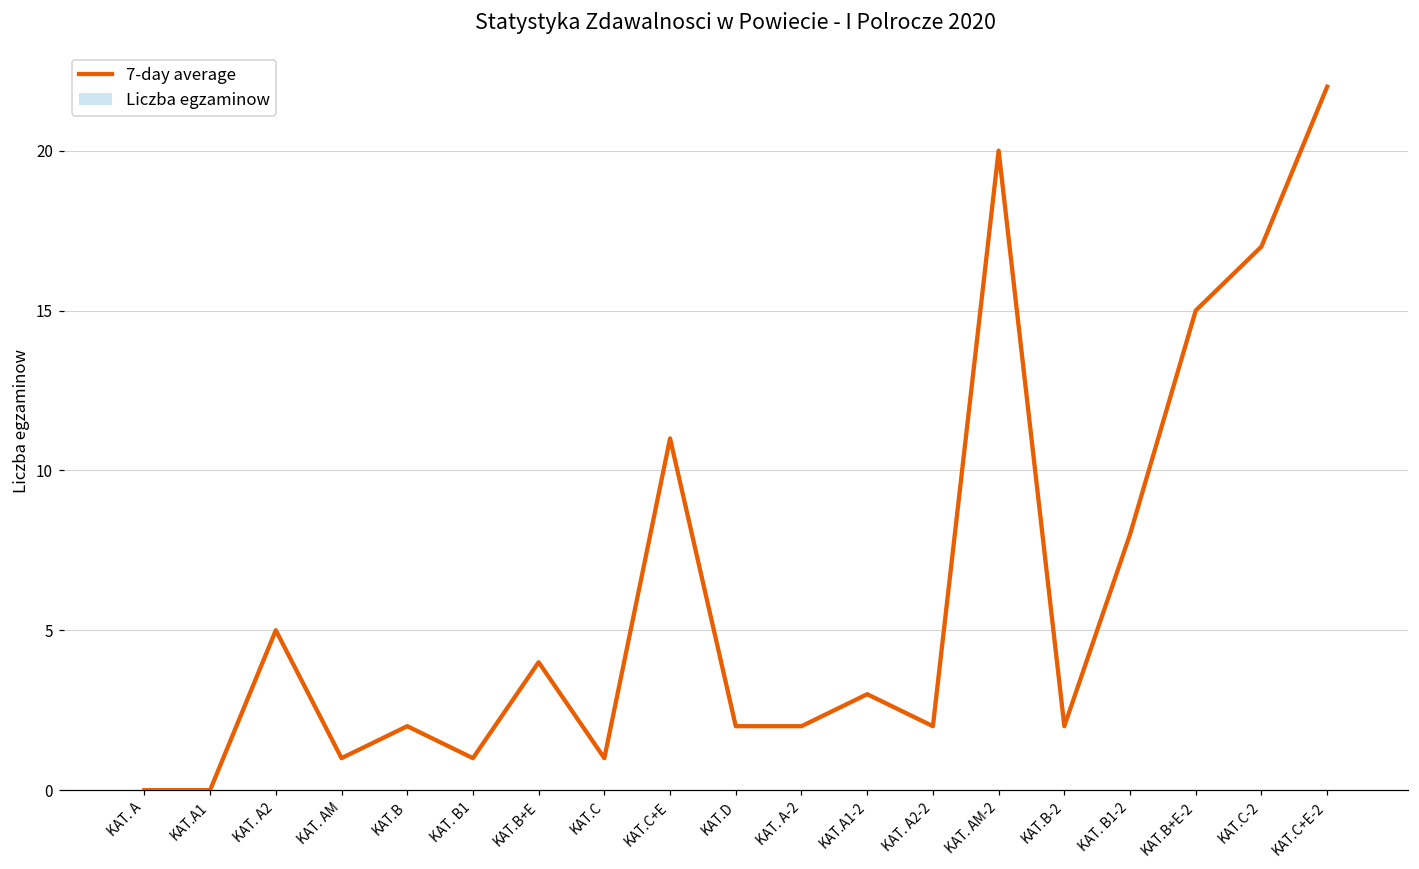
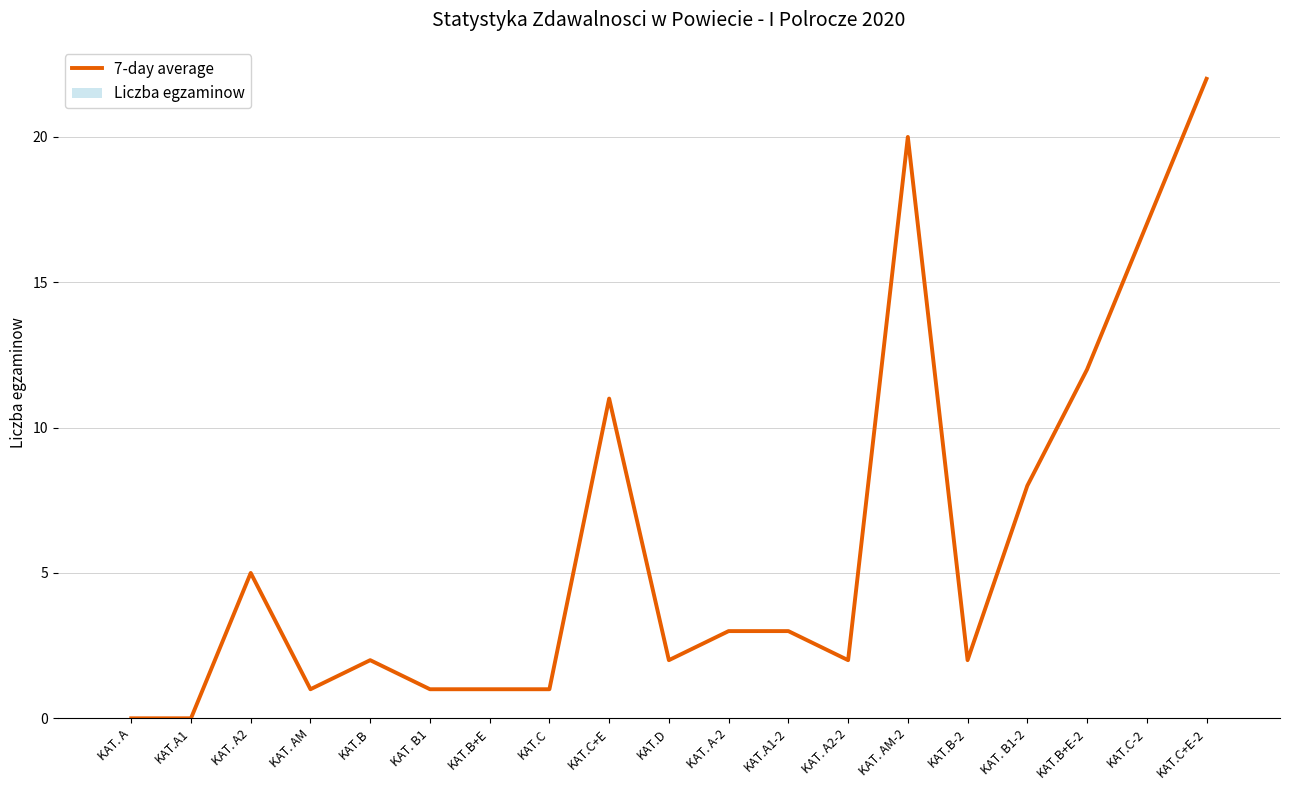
  {
    "Liczba egzaminow": {
      "KAT. A": 0,
      "KAT.A1": 0,
      "KAT. A2": 0,
      "KAT. AM": 0,
      "KAT.B": 0,
      "KAT. B1": 0,
      "KAT.B+E": 0,
      "KAT.C": 0,
      "KAT.C+E": 0,
      "KAT.D": 0,
      "KAT. A-2": 0,
      "KAT.A1-2": 0,
      "KAT. A2-2": 0,
      "KAT. AM-2": 0,
      "KAT.B-2": 0,
      "KAT. B1-2": 0,
      "KAT.B+E-2": 0,
      "KAT.C-2": 0,
      "KAT.C+E-2": 0
    },
    "7-day average": {
      "KAT. A": 0,
      "KAT.A1": 0,
      "KAT. A2": 5,
      "KAT. AM": 1,
      "KAT.B": 2,
      "KAT. B1": 1,
-     "KAT.B+E": 4,
+     "KAT.B+E": 1,
      "KAT.C": 1,
      "KAT.C+E": 11,
      "KAT.D": 2,
-     "KAT. A-2": 2,
+     "KAT. A-2": 3,
      "KAT.A1-2": 3,
      "KAT. A2-2": 2,
      "KAT. AM-2": 20,
      "KAT.B-2": 2,
      "KAT. B1-2": 8,
-     "KAT.B+E-2": 15,
+     "KAT.B+E-2": 12,
      "KAT.C-2": 17,
      "KAT.C+E-2": 22
    }
  }
